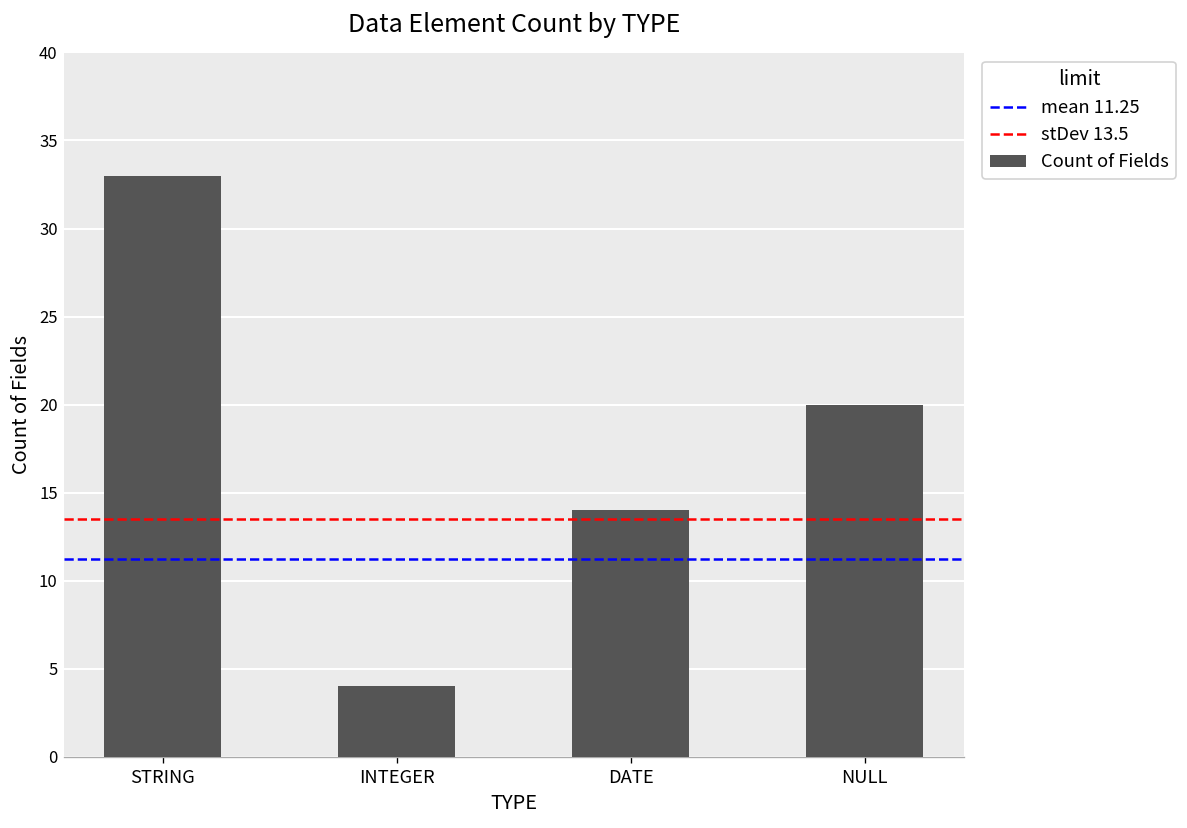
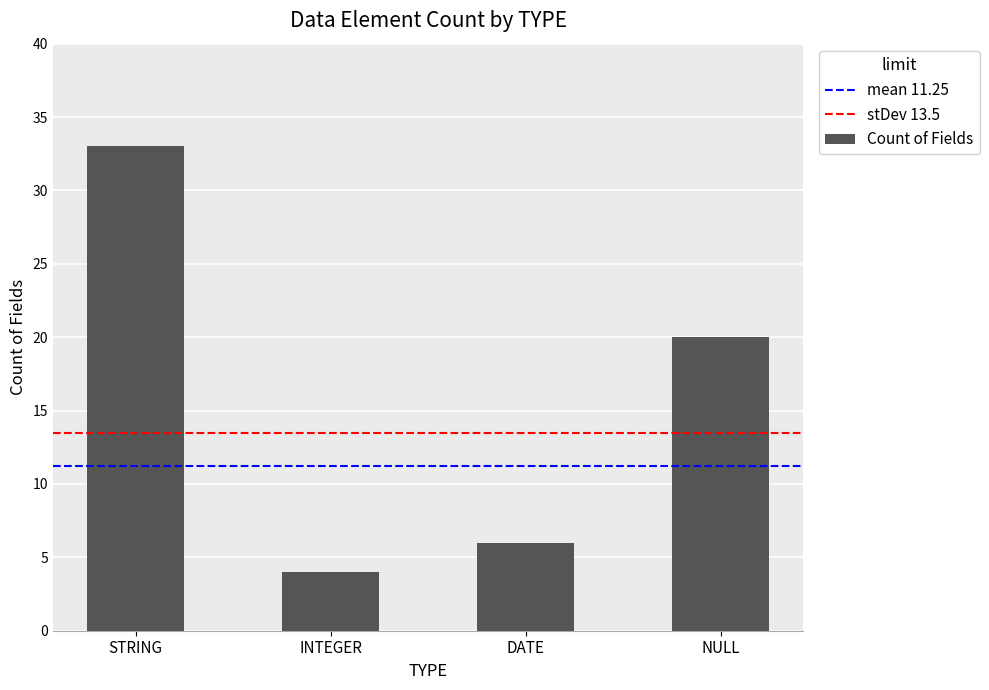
  {
    "STRING": 33,
    "INTEGER": 4,
-   "DATE": 14,
+   "DATE": 6,
    "NULL": 20
  }
